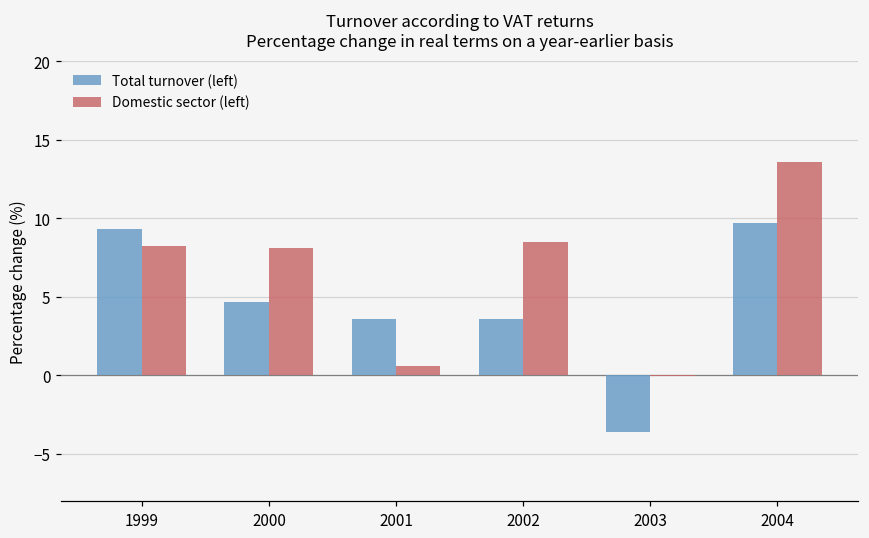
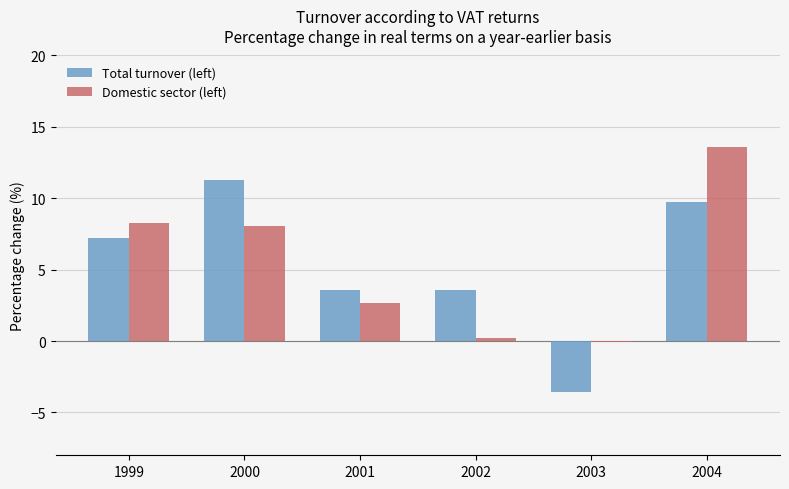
  {
    "Total turnover (left)": {
-     "1999": 9.3,
-     "2000": 4.7,
+     "1999": 7.2,
+     "2000": 11.3,
      "2001": 3.6,
      "2002": 3.6,
      "2003": -3.6,
      "2004": 9.7
    },
    "Domestic sector (left)": {
      "1999": 8.2,
      "2000": 8.1,
-     "2001": 0.6,
-     "2002": 8.5,
+     "2001": 2.7,
+     "2002": 0.2,
      "2004": 13.6
    }
  }
